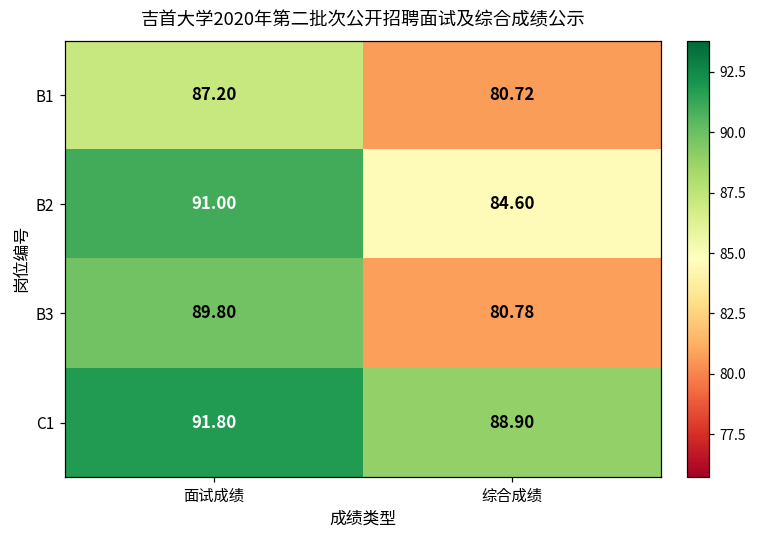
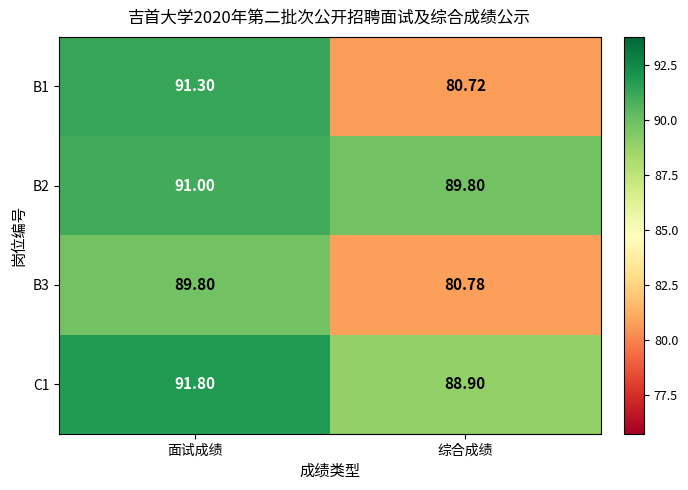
  {
    "B1": {
-     "面试成绩": 87.20,
+     "面试成绩": 91.30,
      "综合成绩": 80.72
    },
    "B2": {
      "面试成绩": 91.00,
-     "综合成绩": 84.60
+     "综合成绩": 89.80
    },
    "B3": {
      "面试成绩": 89.80,
      "综合成绩": 80.78
    },
    "C1": {
      "面试成绩": 91.80,
      "综合成绩": 88.90
    }
  }
